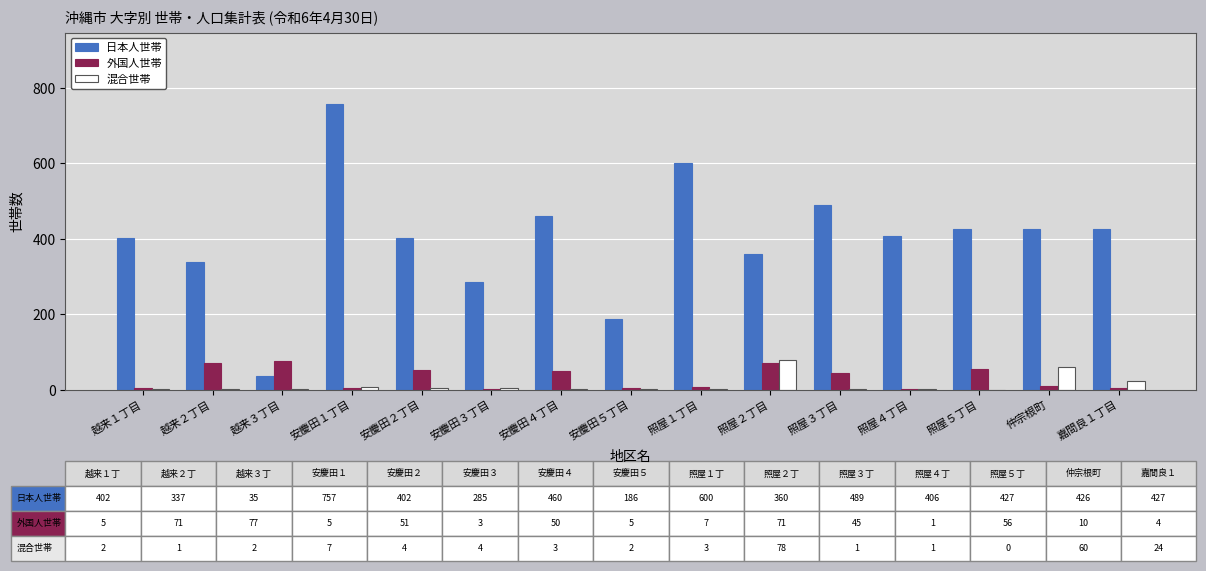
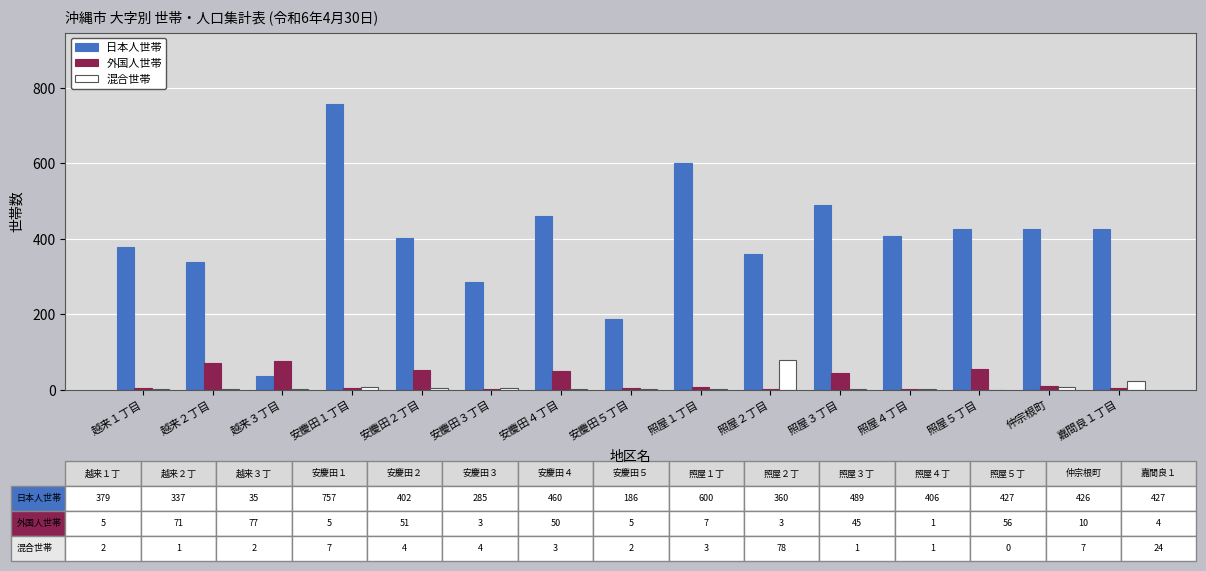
  {
    "日本人世帯": {
-     "越来１丁目": 402
+     "越来１丁目": 379
    },
    "外国人世帯": {
-     "照屋２丁目": 71
+     "照屋２丁目": 3
    },
    "混合世帯": {
-     "仲宗根町": 60
+     "仲宗根町": 7
    }
  }
